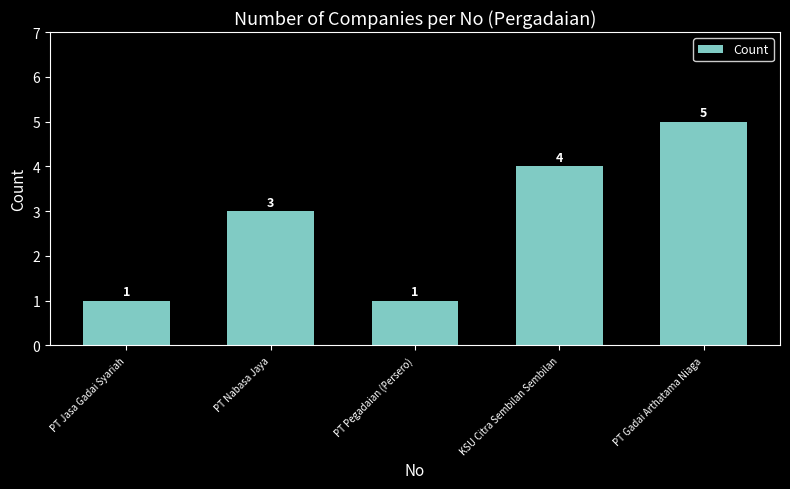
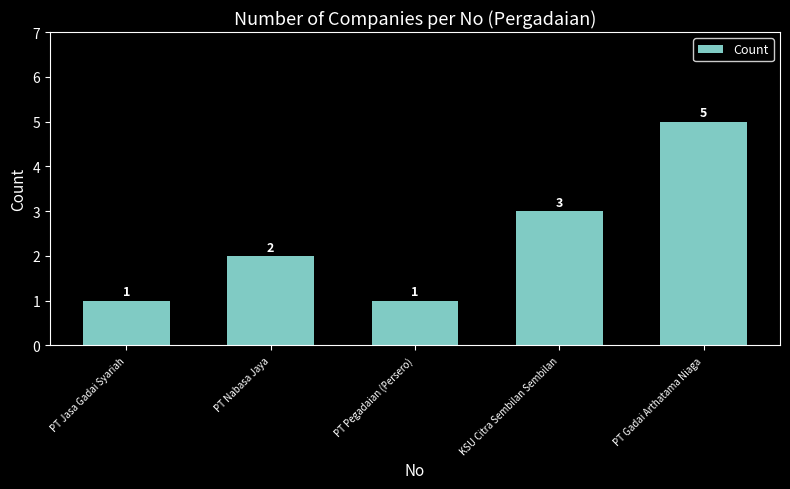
  {
    "PT Jasa Gadai Syariah": 1,
-   "PT Nabasa Jaya": 3,
+   "PT Nabasa Jaya": 2,
    "PT Pegadaian (Persero)": 1,
-   "KSU Citra Sembilan Sembilan": 4,
+   "KSU Citra Sembilan Sembilan": 3,
    "PT Gadai Arthatama Niaga": 5
  }
